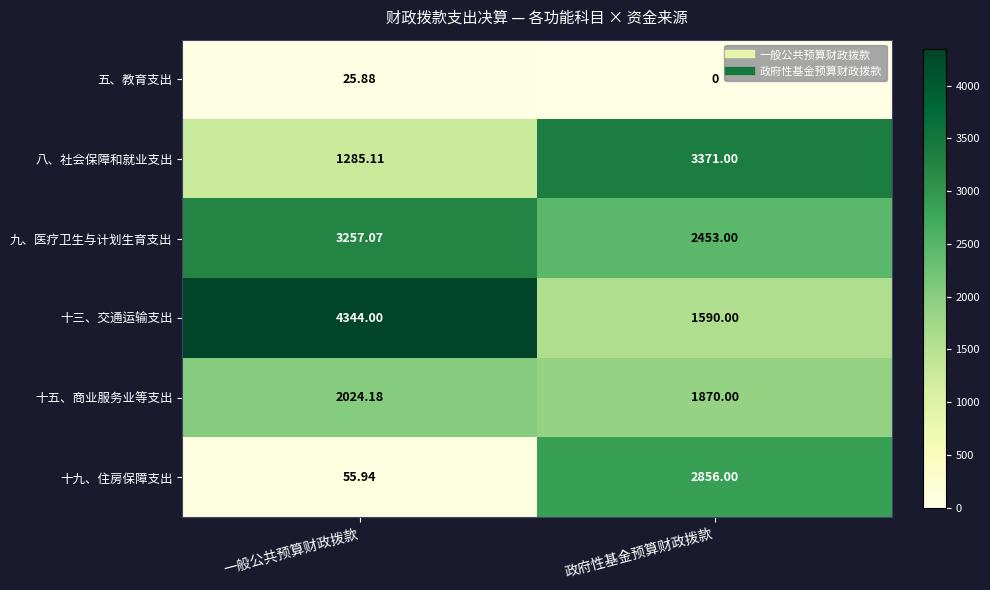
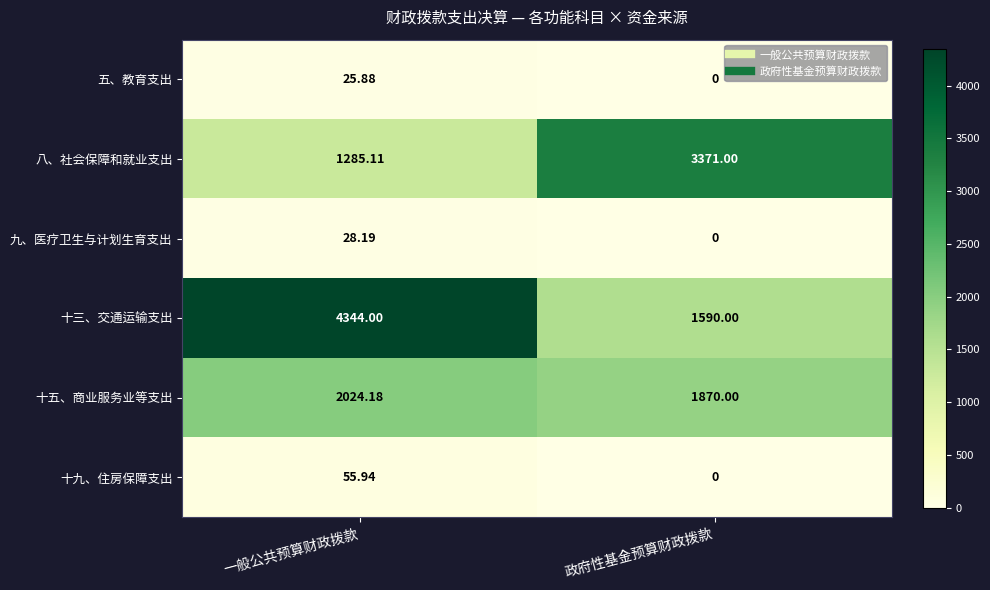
  {
    "五、教育支出": {
      "一般公共预算财政拨款": 25.88,
      "政府性基金预算财政拨款": 0
    },
    "八、社会保障和就业支出": {
      "一般公共预算财政拨款": 1285.11,
      "政府性基金预算财政拨款": 3371.00
    },
    "九、医疗卫生与计划生育支出": {
-     "一般公共预算财政拨款": 3257.07,
-     "政府性基金预算财政拨款": 2453.00
+     "一般公共预算财政拨款": 28.19,
+     "政府性基金预算财政拨款": 0
    },
    "十三、交通运输支出": {
      "一般公共预算财政拨款": 4344.00,
      "政府性基金预算财政拨款": 1590.00
    },
    "十五、商业服务业等支出": {
      "一般公共预算财政拨款": 2024.18,
      "政府性基金预算财政拨款": 1870.00
    },
    "十九、住房保障支出": {
      "一般公共预算财政拨款": 55.94,
-     "政府性基金预算财政拨款": 2856.00
+     "政府性基金预算财政拨款": 0
    }
  }
